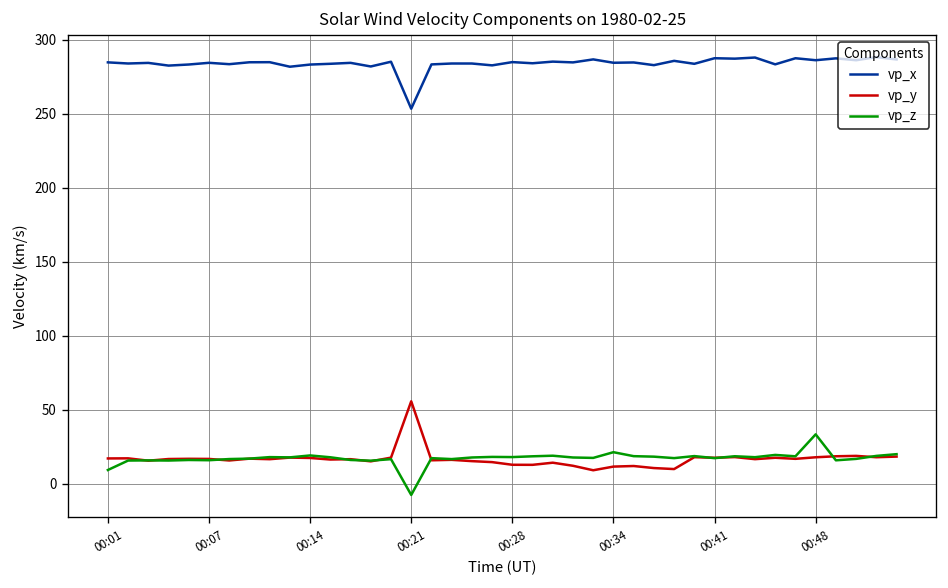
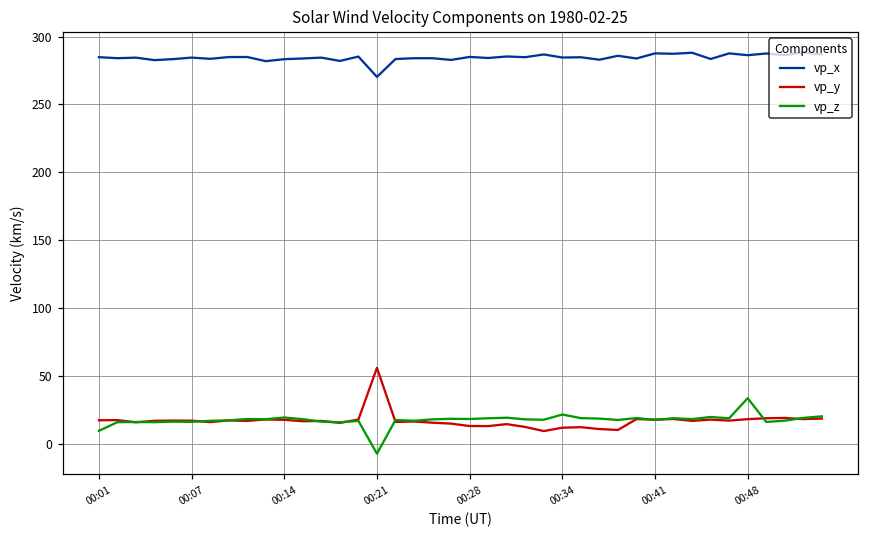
  {
    "vp_x": {
      "00:01": 285,
      "00:07": 285,
      "00:14": 283,
-     "00:21": 254,
+     "00:21": 270,
      "00:28": 285,
      "00:34": 285,
      "00:41": 288,
      "00:48": 286
    },
    "vp_y": {
      "00:01": 17,
      "00:21": 56,
      "00:28": 13,
      "00:34": 12,
      "00:48": 18
    },
    "vp_z": {
      "00:01": 9,
      "00:21": -7,
      "00:28": 18,
      "00:34": 21,
      "00:48": 33
    }
  }
